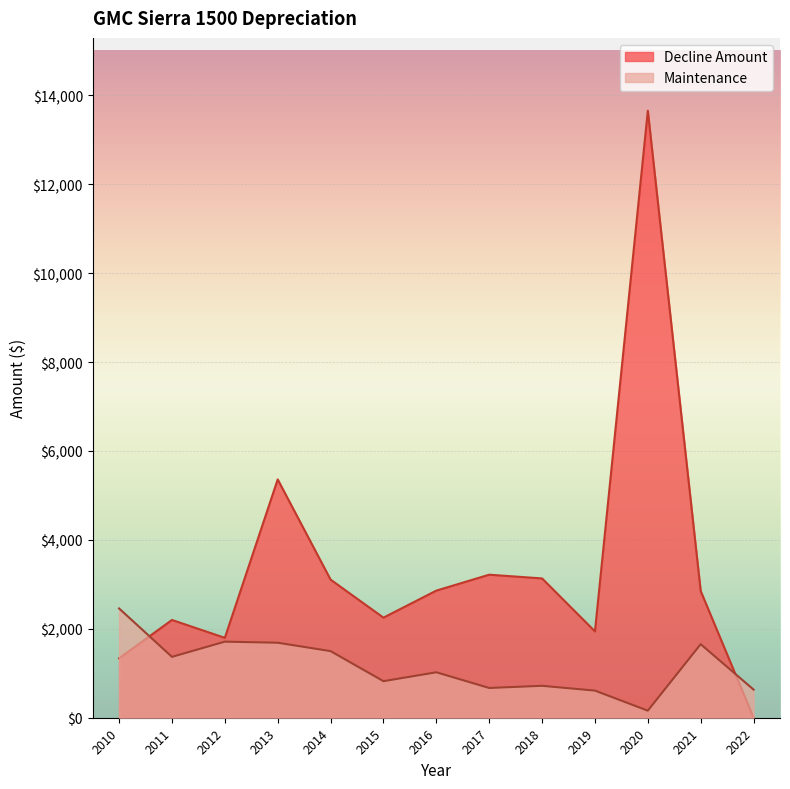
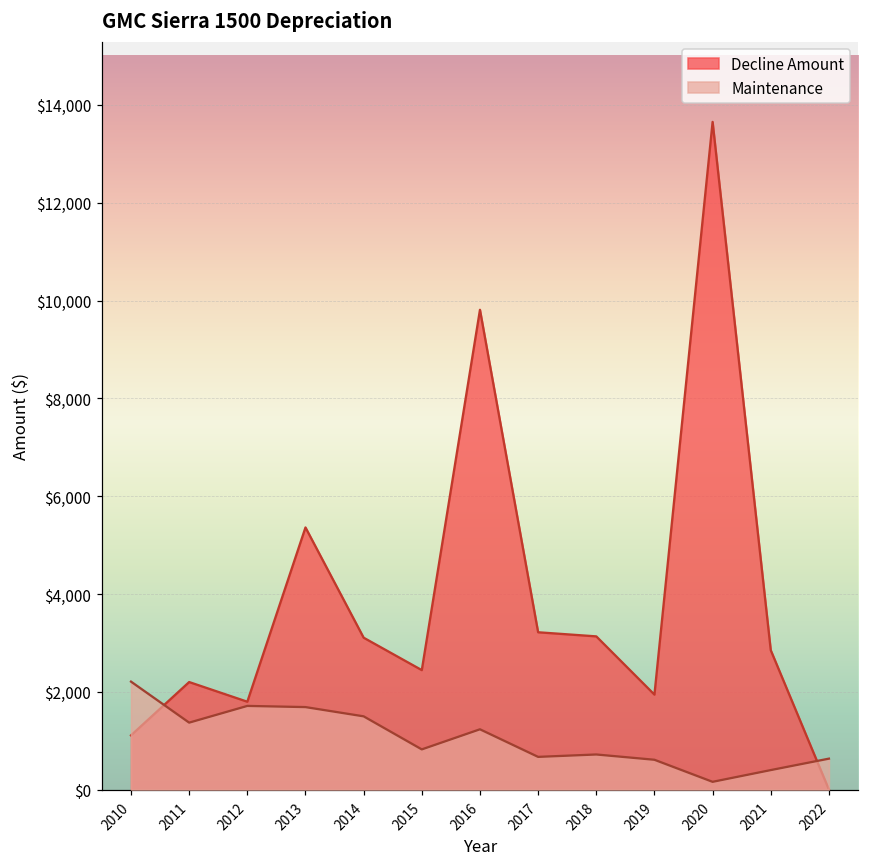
  {
    "Decline Amount": {
-     "2010": "$1,300",
+     "2010": "$1,100",
      "2011": "$2,200",
      "2012": "$1,800",
      "2013": "$5,400",
      "2014": "$3,100",
-     "2015": "$2,300",
-     "2016": "$2,900",
+     "2015": "$2,400",
+     "2016": "$9,800",
      "2017": "$3,200",
      "2018": "$3,100",
      "2019": "$1,900",
      "2020": "$13,700",
      "2021": "$2,900",
      "2022": "$0"
    },
    "Maintenance": {
-     "2010": "$2,500",
+     "2010": "$2,200",
      "2011": "$1,400",
      "2012": "$1,700",
      "2013": "$1,700",
      "2014": "$1,500",
      "2015": "$800",
-     "2016": "$1,000",
+     "2016": "$1,200",
      "2017": "$700",
      "2018": "$700",
      "2019": "$600",
      "2020": "$200",
-     "2021": "$1,700",
+     "2021": "$400",
      "2022": "$600"
    }
  }
